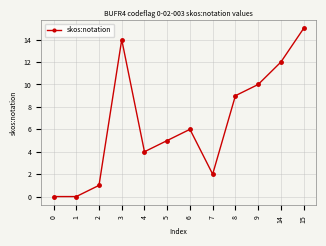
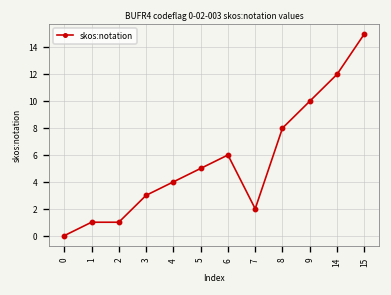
  {
    "0": 0,
-   "1": 0,
+   "1": 1,
    "2": 1,
-   "3": 14,
+   "3": 3,
    "4": 4,
    "5": 5,
    "6": 6,
    "7": 2,
-   "8": 9,
+   "8": 8,
    "9": 10,
    "14": 12,
    "15": 15
  }
